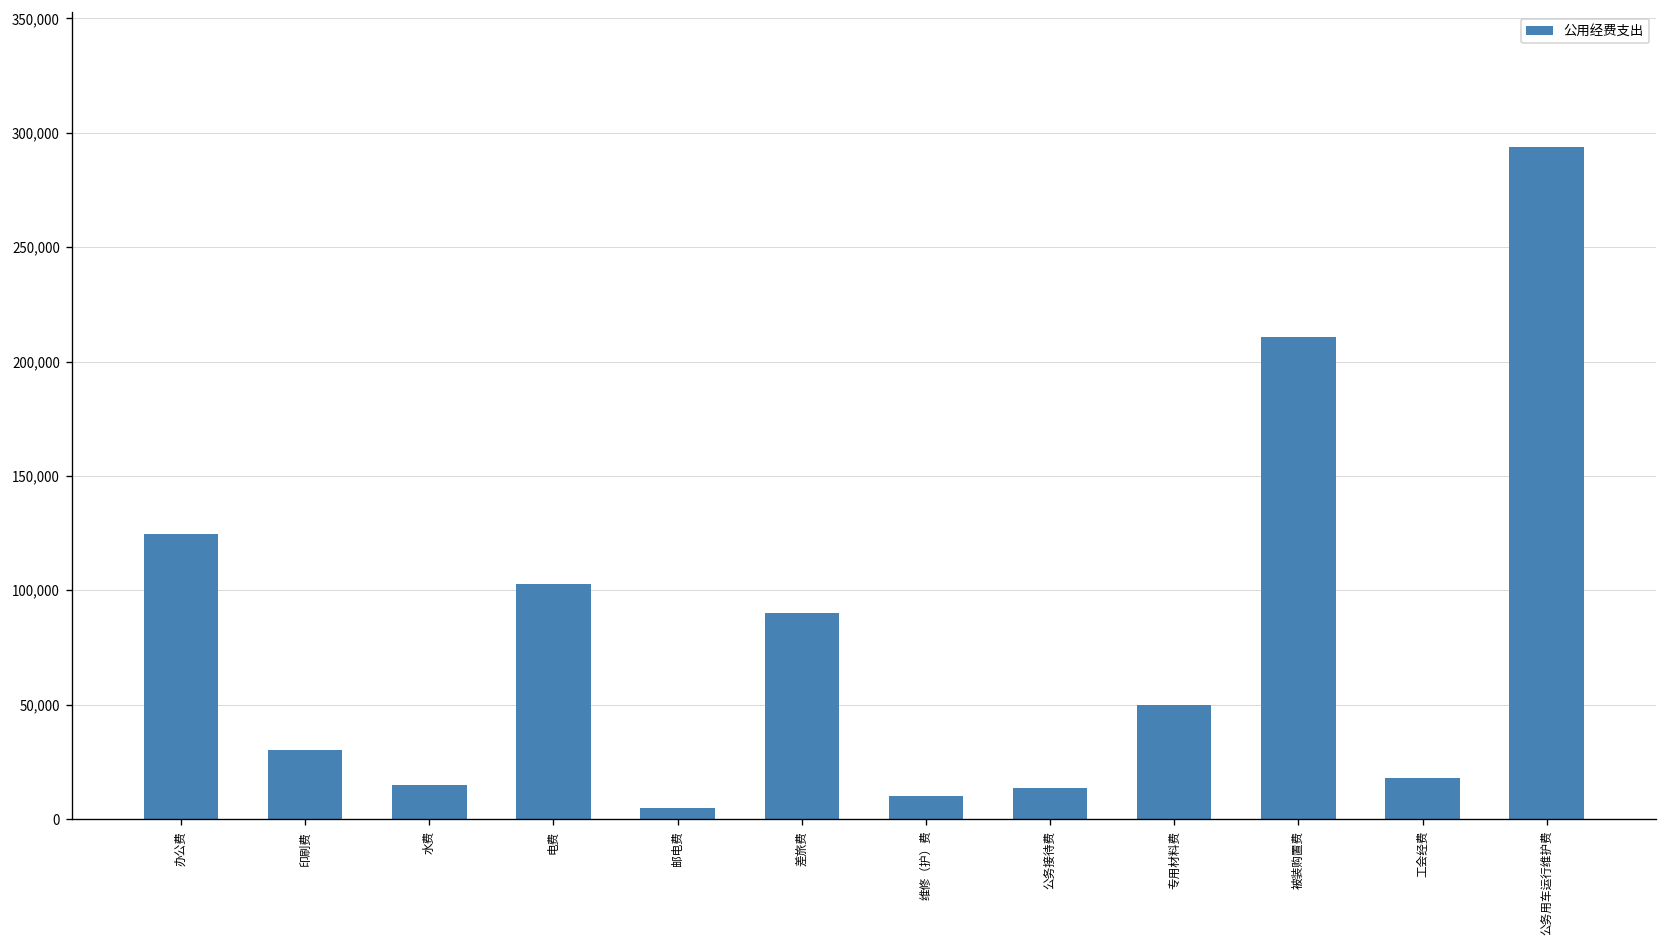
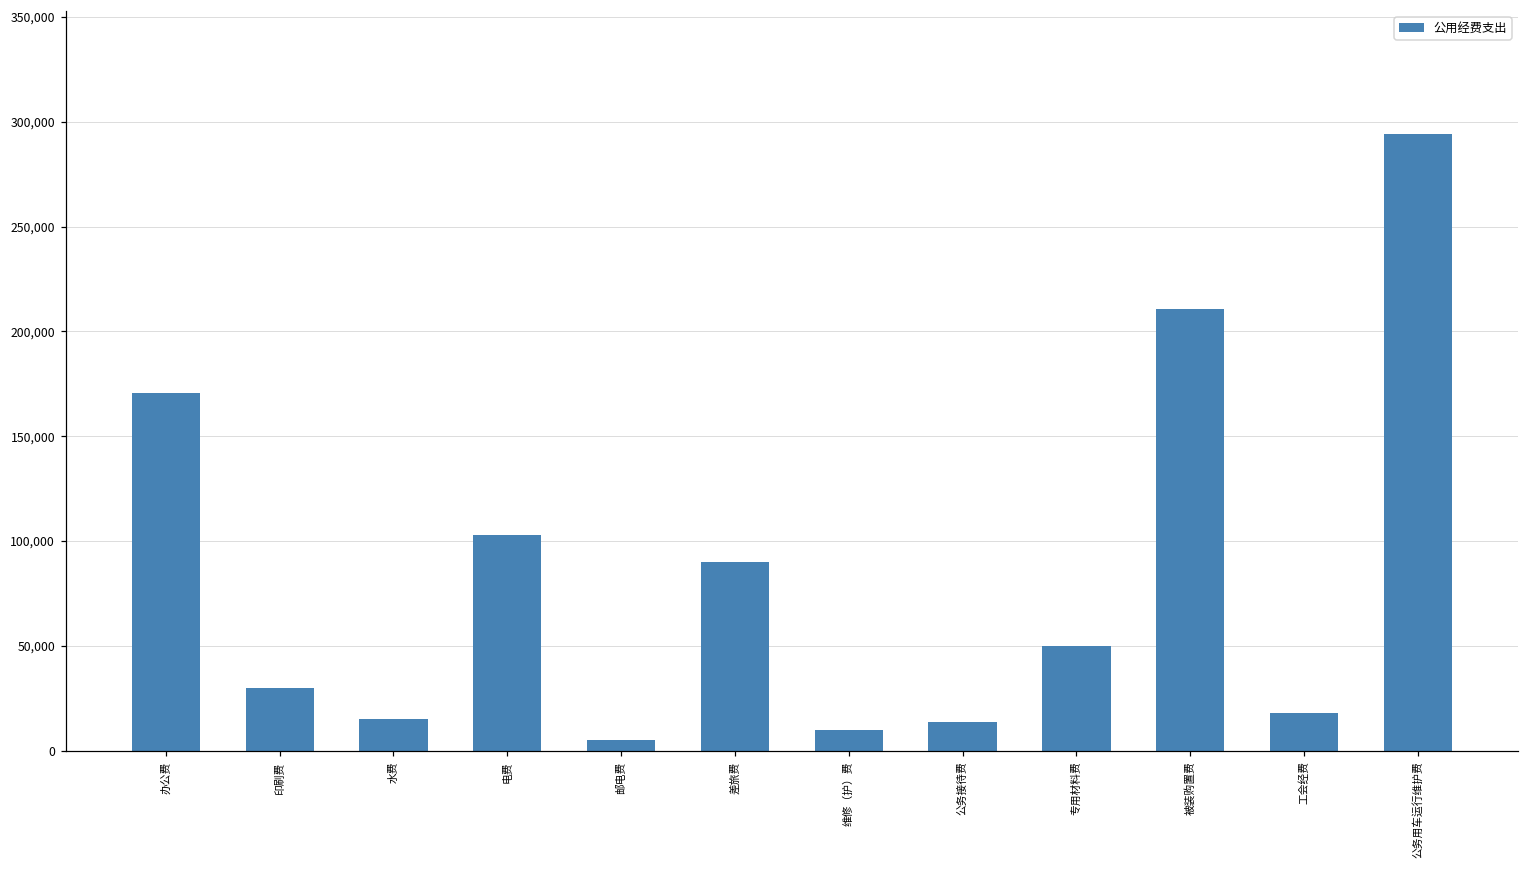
  {
-   "办公费": "125,000",
+   "办公费": "171,000",
    "印刷费": "30,000",
    "水费": "15,000",
    "电费": "103,000",
    "邮电费": "5,000",
    "差旅费": "90,000",
    "维修（护）费": "10,000",
    "公务接待费": "14,000",
    "专用材料费": "50,000",
    "被装购置费": "211,000",
    "工会经费": "18,000",
    "公务用车运行维护费": "294,000"
  }
